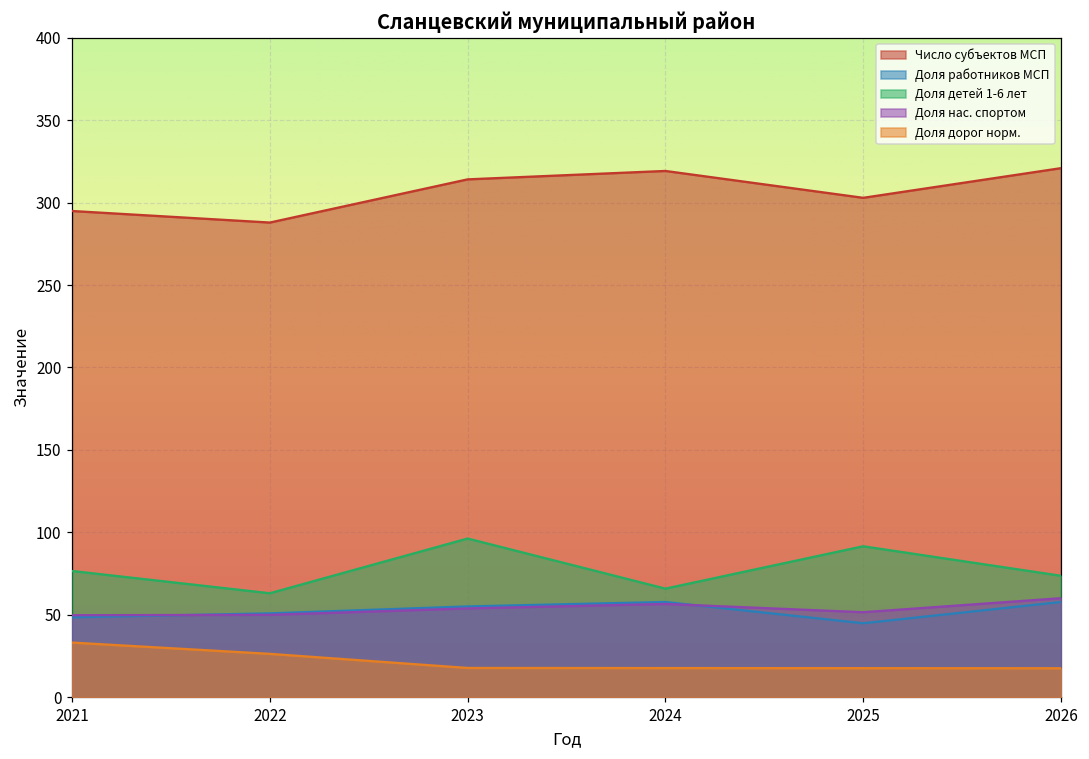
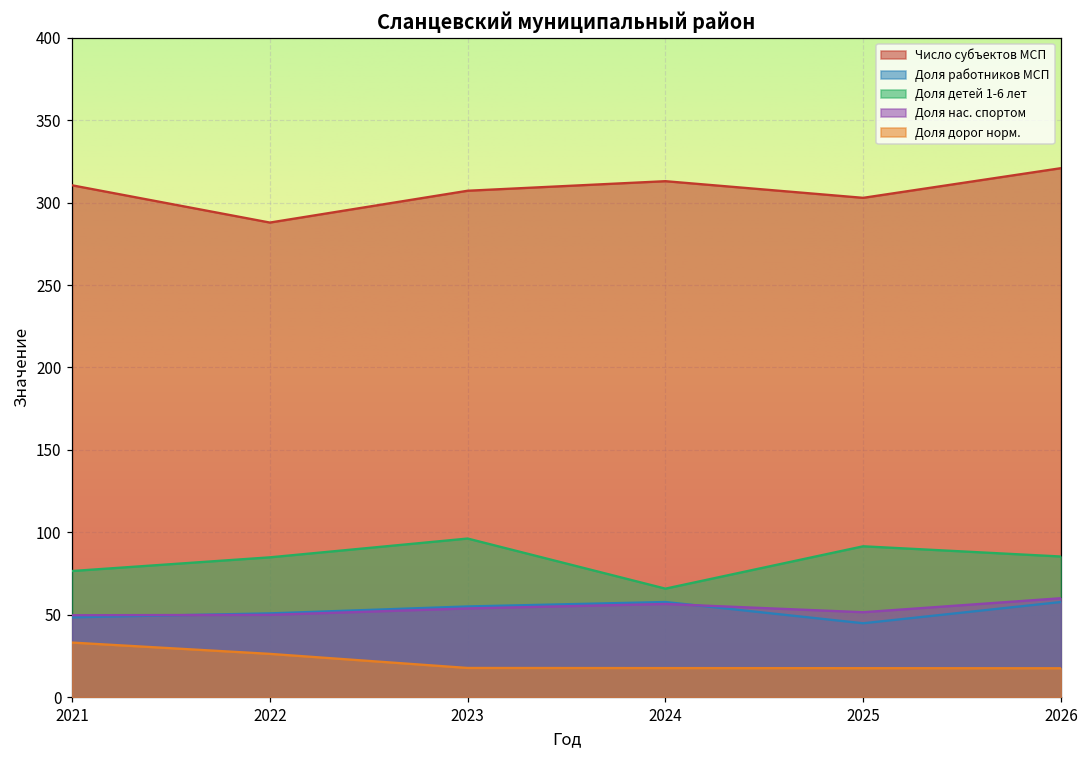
  {
    "Число субъектов МСП": {
-     "2021": 295,
+     "2021": 311,
      "2022": 288,
-     "2023": 314,
-     "2024": 319,
+     "2023": 307,
+     "2024": 313,
      "2025": 303,
      "2026": 321
    },
    "Доля работников МСП": {
      "2025": 45,
      "2026": 58
    },
    "Доля детей 1-6 лет": {
      "2021": 77,
-     "2022": 63,
+     "2022": 85,
      "2023": 96,
      "2024": 66,
      "2025": 92,
-     "2026": 74
+     "2026": 85
    },
    "Доля нас. спортом": {
      "2025": 52,
      "2026": 60
    },
    "Доля дорог норм.": {
      "2021": 33,
      "2022": 26,
      "2023": 18,
      "2024": 18,
      "2025": 18,
      "2026": 18
    }
  }
